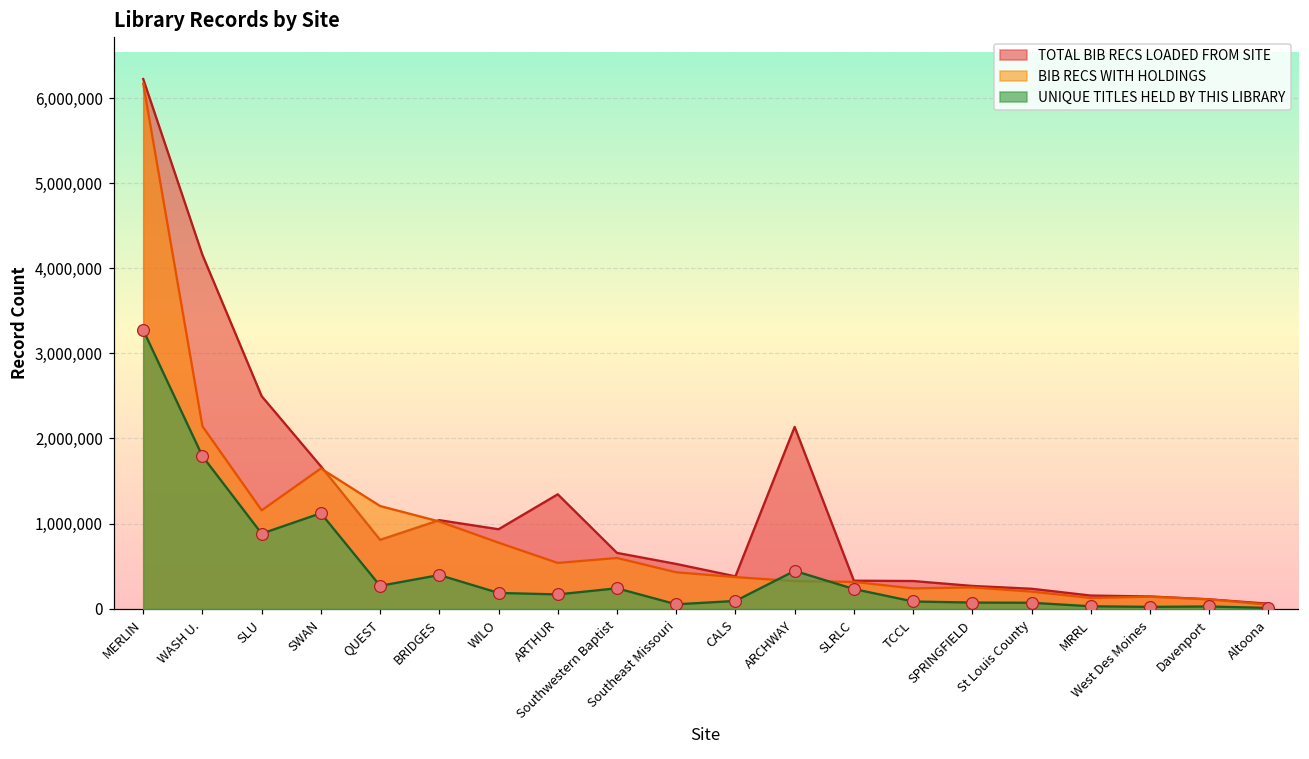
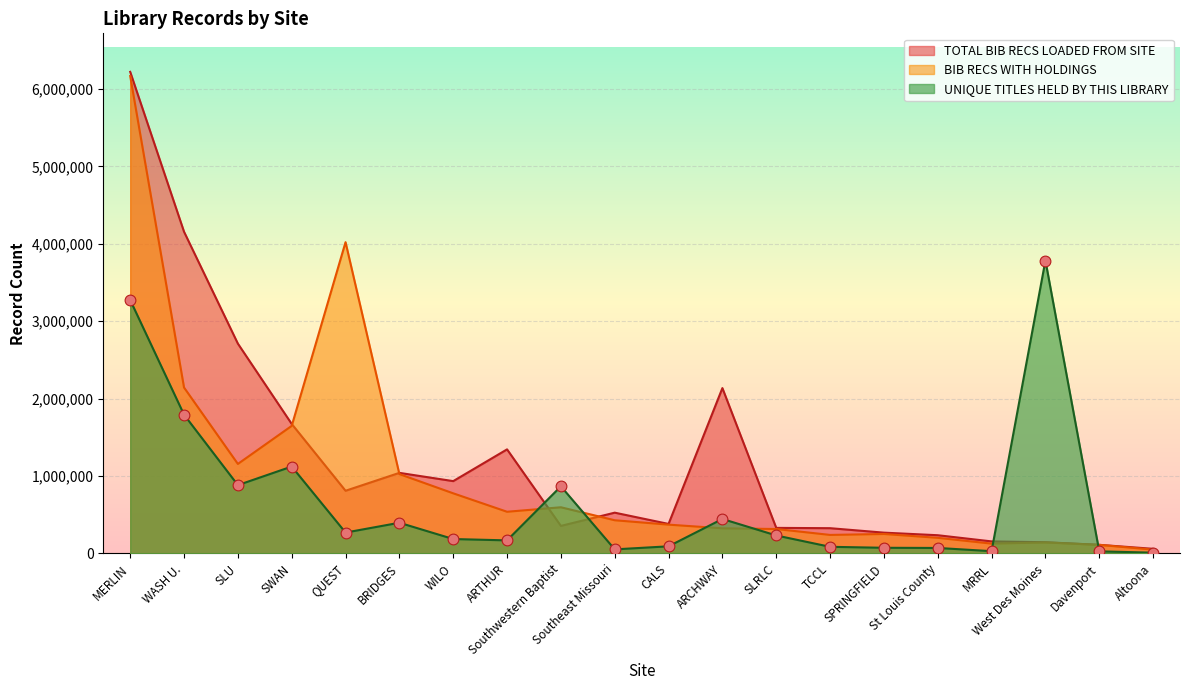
  {
    "TOTAL BIB RECS LOADED FROM SITE": {
      "MERLIN": "6,200,000",
      "WASH U.": "4,200,000",
-     "SLU": "2,500,000",
+     "SLU": "2,700,000",
      "QUEST": "800,000",
      "WILO": "900,000",
      "ARTHUR": "1,300,000",
-     "Southwestern Baptist": "700,000",
+     "Southwestern Baptist": "400,000",
      "Southeast Missouri": "500,000",
      "ARCHWAY": "2,100,000",
      "TCCL": "300,000",
      "St Louis County": "200,000"
    },
    "BIB RECS WITH HOLDINGS": {
      "MERLIN": "6,200,000",
      "WASH U.": "2,100,000",
      "SLU": "1,200,000",
-     "QUEST": "1,200,000",
+     "QUEST": "4,000,000",
      "WILO": "800,000",
      "ARTHUR": "500,000",
      "Southwestern Baptist": "600,000",
      "Southeast Missouri": "400,000",
      "ARCHWAY": "300,000",
      "TCCL": "200,000",
      "St Louis County": "200,000"
    },
    "UNIQUE TITLES HELD BY THIS LIBRARY": {
      "MERLIN": "3,300,000",
      "WASH U.": "1,800,000",
      "SLU": "900,000",
      "SWAN": "1,100,000",
      "QUEST": "300,000",
      "BRIDGES": "400,000",
      "WILO": "200,000",
      "ARTHUR": "200,000",
-     "Southwestern Baptist": "200,000",
+     "Southwestern Baptist": "900,000",
      "Southeast Missouri": "100,000",
      "CALS": "100,000",
      "ARCHWAY": "400,000",
      "SLRLC": "200,000",
      "TCCL": "100,000",
      "SPRINGFIELD": "100,000",
      "St Louis County": "100,000",
      "MRRL": "0",
-     "West Des Moines": "0",
+     "West Des Moines": "3,800,000",
      "Davenport": "0",
      "Altoona": "0"
    }
  }
